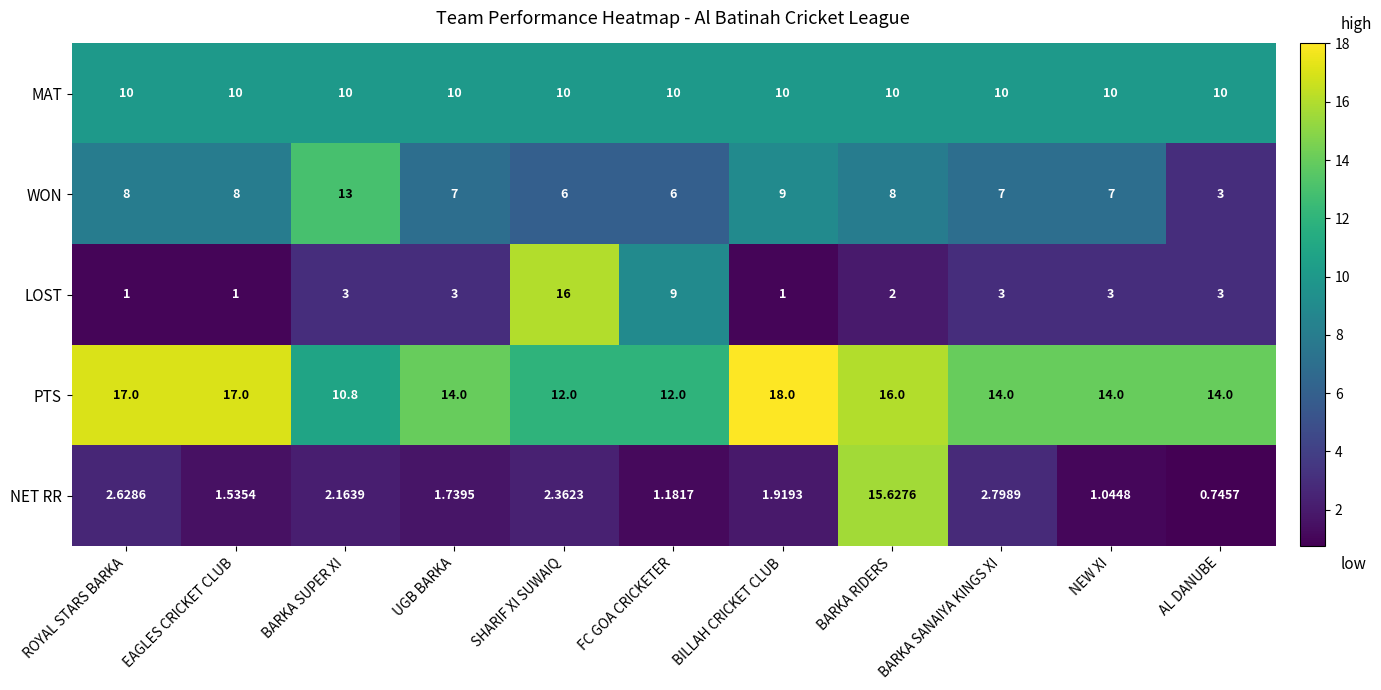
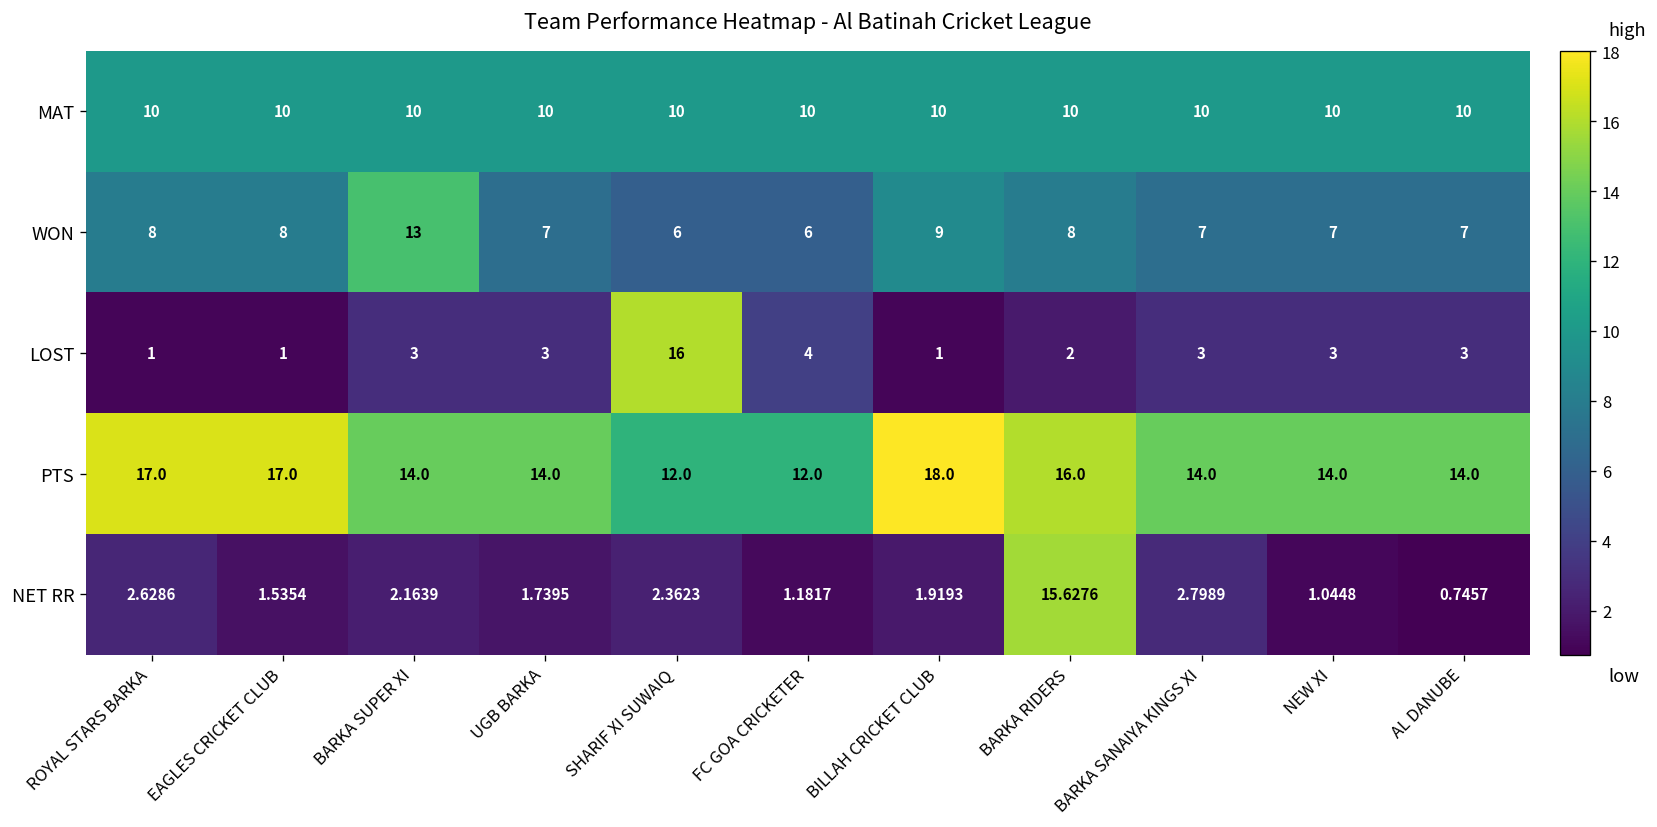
  {
    "MAT": {
      "ROYAL STARS BARKA": 10,
      "EAGLES CRICKET CLUB": 10,
      "BARKA SUPER XI": 10,
      "UGB BARKA": 10,
      "SHARIF XI SUWAIQ": 10,
      "FC GOA CRICKETER": 10,
      "BILLAH CRICKET CLUB": 10,
      "BARKA RIDERS": 10,
      "BARKA SANAIYA KINGS XI": 10,
      "NEW XI": 10,
      "AL DANUBE": 10
    },
    "WON": {
      "ROYAL STARS BARKA": 8,
      "EAGLES CRICKET CLUB": 8,
      "BARKA SUPER XI": 13,
      "UGB BARKA": 7,
      "SHARIF XI SUWAIQ": 6,
      "FC GOA CRICKETER": 6,
      "BILLAH CRICKET CLUB": 9,
      "BARKA RIDERS": 8,
      "BARKA SANAIYA KINGS XI": 7,
      "NEW XI": 7,
-     "AL DANUBE": 3
+     "AL DANUBE": 7
    },
    "LOST": {
      "ROYAL STARS BARKA": 1,
      "EAGLES CRICKET CLUB": 1,
      "BARKA SUPER XI": 3,
      "UGB BARKA": 3,
      "SHARIF XI SUWAIQ": 16,
-     "FC GOA CRICKETER": 9,
+     "FC GOA CRICKETER": 4,
      "BILLAH CRICKET CLUB": 1,
      "BARKA RIDERS": 2,
      "BARKA SANAIYA KINGS XI": 3,
      "NEW XI": 3,
      "AL DANUBE": 3
    },
    "PTS": {
      "ROYAL STARS BARKA": 17.0,
      "EAGLES CRICKET CLUB": 17.0,
-     "BARKA SUPER XI": 10.8,
+     "BARKA SUPER XI": 14.0,
      "UGB BARKA": 14.0,
      "SHARIF XI SUWAIQ": 12.0,
      "FC GOA CRICKETER": 12.0,
      "BILLAH CRICKET CLUB": 18.0,
      "BARKA RIDERS": 16.0,
      "BARKA SANAIYA KINGS XI": 14.0,
      "NEW XI": 14.0,
      "AL DANUBE": 14.0
    },
    "NET RR": {
      "ROYAL STARS BARKA": 2.6286,
      "EAGLES CRICKET CLUB": 1.5354,
      "BARKA SUPER XI": 2.1639,
      "UGB BARKA": 1.7395,
      "SHARIF XI SUWAIQ": 2.3623,
      "FC GOA CRICKETER": 1.1817,
      "BILLAH CRICKET CLUB": 1.9193,
      "BARKA RIDERS": 15.6276,
      "BARKA SANAIYA KINGS XI": 2.7989,
      "NEW XI": 1.0448,
      "AL DANUBE": 0.7457
    }
  }
